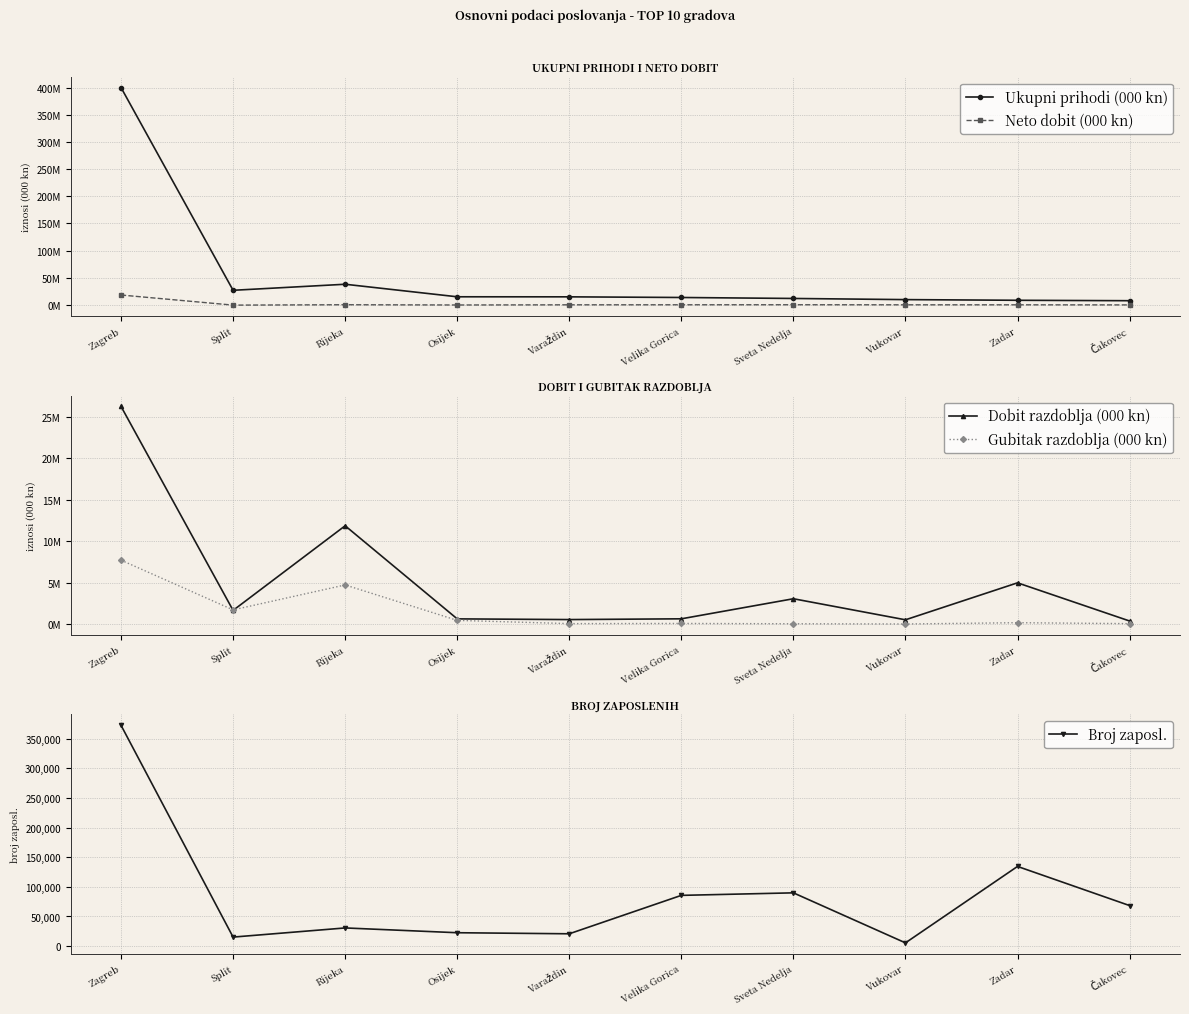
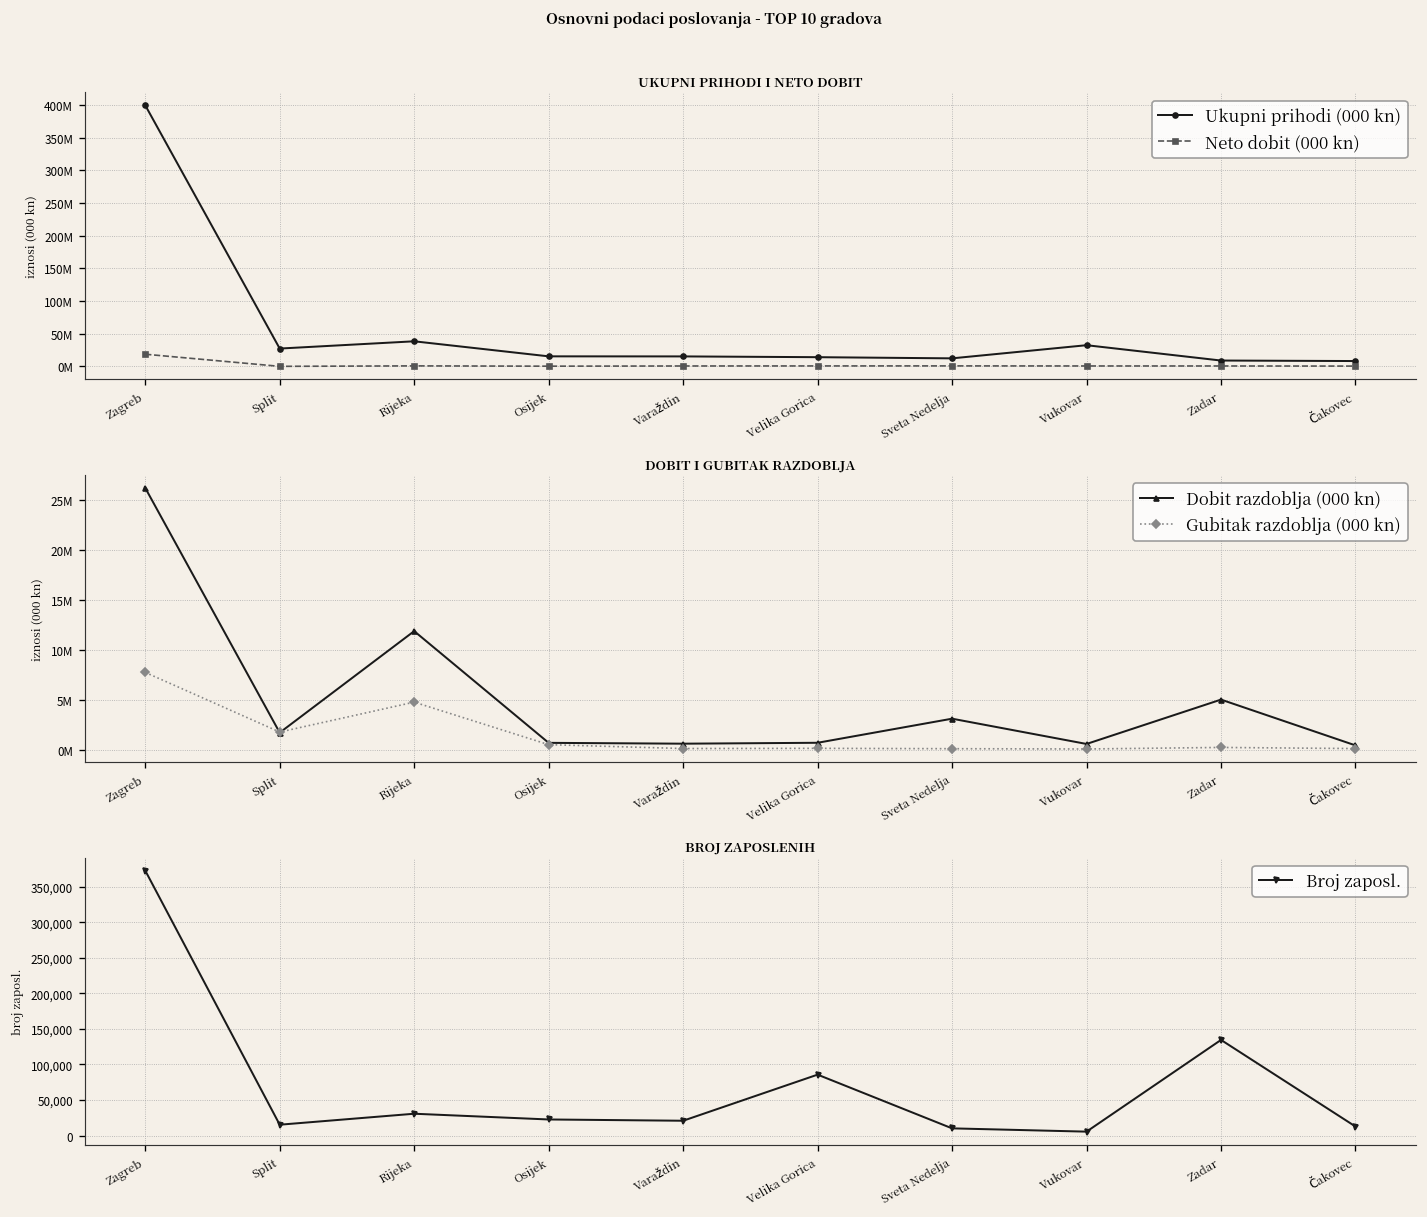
  {
    "UKUPNI PRIHODI I NETO DOBIT": {
      "Ukupni prihodi (000 kn)": {
        "Zagreb": "400000000",
        "Split": "30000000",
        "Rijeka": "40000000",
        "Osijek": "20000000",
        "Varaždin": "20000000",
        "Velika Gorica": "10000000",
        "Sveta Nedelja": "10000000",
-       "Vukovar": "10000000",
+       "Vukovar": "30000000",
        "Zadar": "10000000",
        "Čakovec": "10000000"
      },
      "Neto dobit (000 kn)": {
        "Zagreb": "20000000",
        "Split": "0",
        "Rijeka": "0",
        "Osijek": "0",
        "Varaždin": "0",
        "Velika Gorica": "0",
        "Sveta Nedelja": "0",
        "Vukovar": "0",
        "Zadar": "0",
        "Čakovec": "0"
      }
    },
    "DOBIT I GUBITAK RAZDOBLJA": {
      "Dobit razdoblja (000 kn)": {
        "Zagreb": "26000000",
        "Rijeka": "12000000",
        "Varaždin": "1000000",
        "Velika Gorica": "1000000",
        "Sveta Nedelja": "3000000",
        "Vukovar": "1000000",
        "Zadar": "5000000",
        "Čakovec": "0"
      },
      "Gubitak razdoblja (000 kn)": {
        "Zagreb": "8000000",
        "Rijeka": "5000000",
        "Varaždin": "0",
        "Velika Gorica": "0",
        "Sveta Nedelja": "0",
        "Vukovar": "0",
        "Zadar": "0",
        "Čakovec": "0"
      }
    },
    "BROJ ZAPOSLENIH": {
      "Zagreb": "370,000",
      "Split": "20,000",
      "Rijeka": "30,000",
      "Osijek": "20,000",
      "Varaždin": "20,000",
      "Velika Gorica": "90,000",
-     "Sveta Nedelja": "90,000",
+     "Sveta Nedelja": "10,000",
      "Vukovar": "10,000",
      "Zadar": "130,000",
-     "Čakovec": "70,000"
+     "Čakovec": "10,000"
    }
  }
